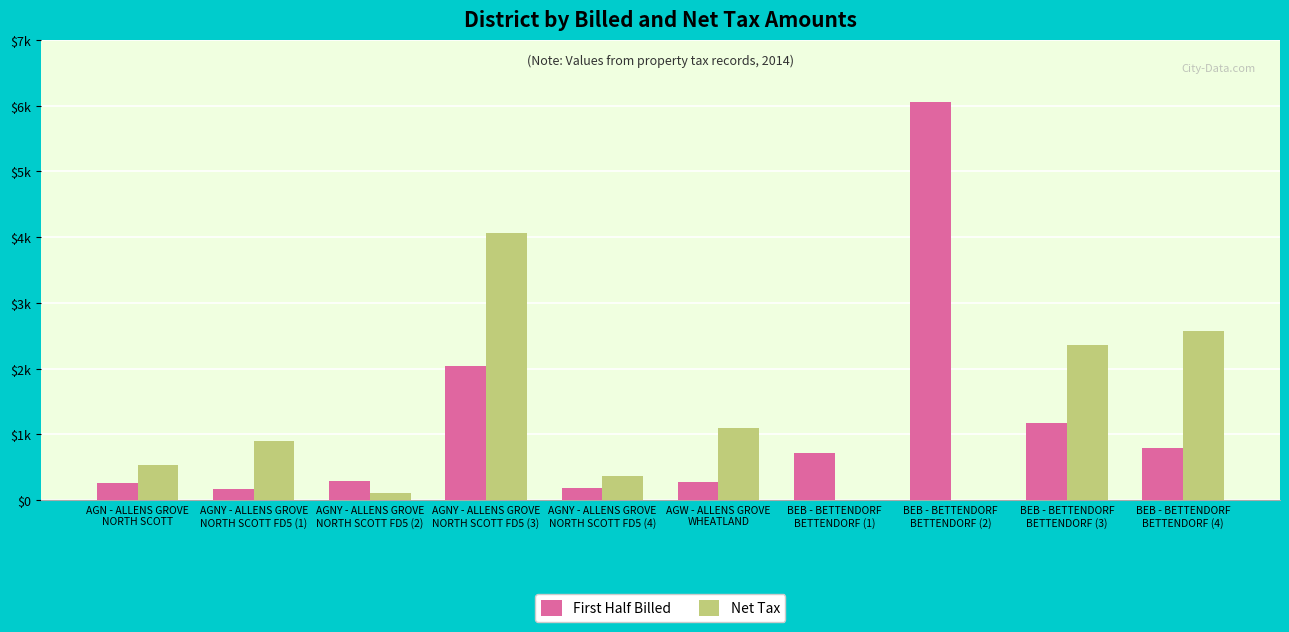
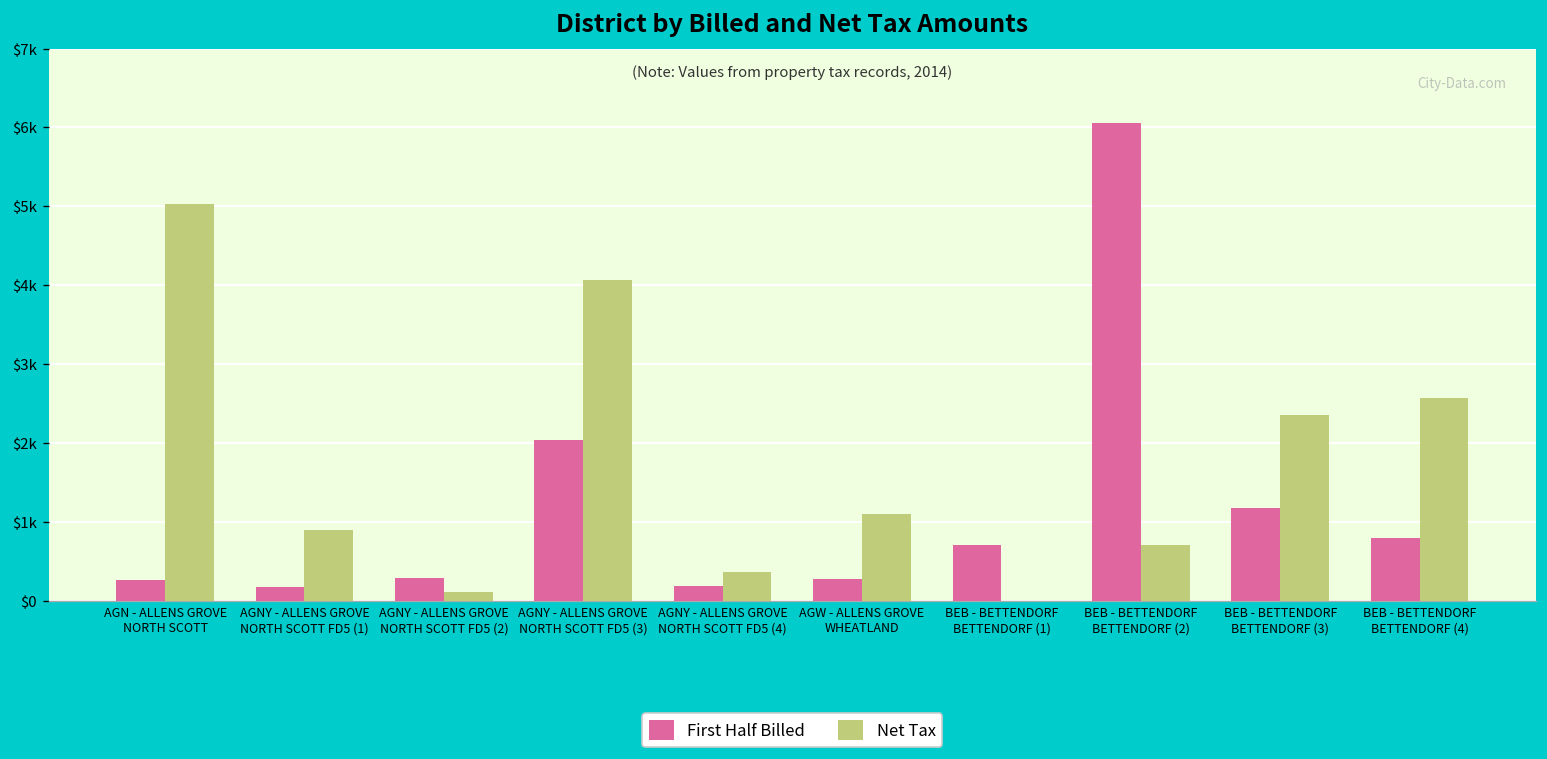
  {
    "First Half Billed": {
      "AGN - ALLENS GROVE NORTH SCOTT": "$300",
      "AGNY - ALLENS GROVE NORTH SCOTT FD5 (1)": "$200",
      "AGNY - ALLENS GROVE NORTH SCOTT FD5 (2)": "$300",
      "AGNY - ALLENS GROVE NORTH SCOTT FD5 (3)": "$2000",
      "AGNY - ALLENS GROVE NORTH SCOTT FD5 (4)": "$200",
      "AGW - ALLENS GROVE WHEATLAND": "$300",
      "BEB - BETTENDORF BETTENDORF (1)": "$700",
      "BEB - BETTENDORF BETTENDORF (2)": "$6100",
      "BEB - BETTENDORF BETTENDORF (3)": "$1200",
      "BEB - BETTENDORF BETTENDORF (4)": "$800"
    },
    "Net Tax": {
-     "AGN - ALLENS GROVE NORTH SCOTT": "$500",
+     "AGN - ALLENS GROVE NORTH SCOTT": "$5000",
      "AGNY - ALLENS GROVE NORTH SCOTT FD5 (1)": "$900",
      "AGNY - ALLENS GROVE NORTH SCOTT FD5 (2)": "$100",
      "AGNY - ALLENS GROVE NORTH SCOTT FD5 (3)": "$4100",
      "AGNY - ALLENS GROVE NORTH SCOTT FD5 (4)": "$400",
      "AGW - ALLENS GROVE WHEATLAND": "$1100",
      "BEB - BETTENDORF BETTENDORF (1)": "$0",
-     "BEB - BETTENDORF BETTENDORF (2)": "$0",
+     "BEB - BETTENDORF BETTENDORF (2)": "$700",
      "BEB - BETTENDORF BETTENDORF (3)": "$2400",
      "BEB - BETTENDORF BETTENDORF (4)": "$2600"
    }
  }
